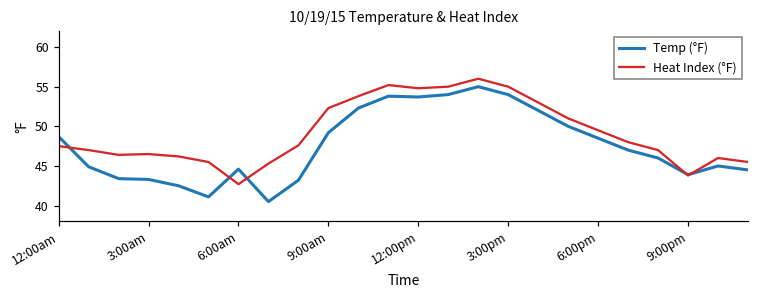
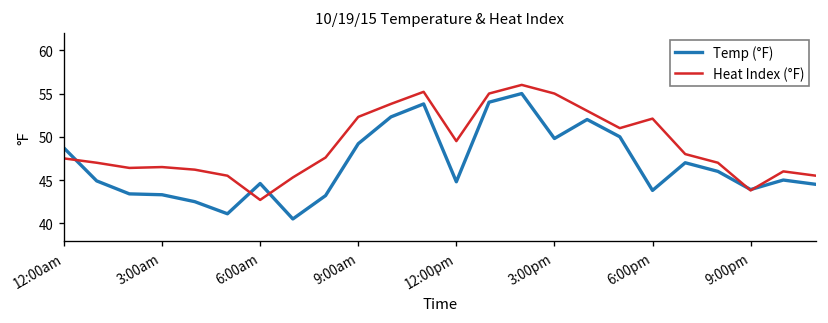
  {
    "Temp (°F)": {
      "12:00am": 49,
      "3:00am": 43,
      "6:00am": 45,
      "9:00am": 49,
-     "12:00pm": 54,
-     "3:00pm": 54,
-     "6:00pm": 49
+     "12:00pm": 45,
+     "3:00pm": 50,
+     "6:00pm": 44
    },
    "Heat Index (°F)": {
      "12:00am": 48,
      "3:00am": 47,
      "6:00am": 43,
      "9:00am": 52,
-     "12:00pm": 55,
+     "12:00pm": 50,
      "3:00pm": 55,
-     "6:00pm": 50
+     "6:00pm": 52
    }
  }
